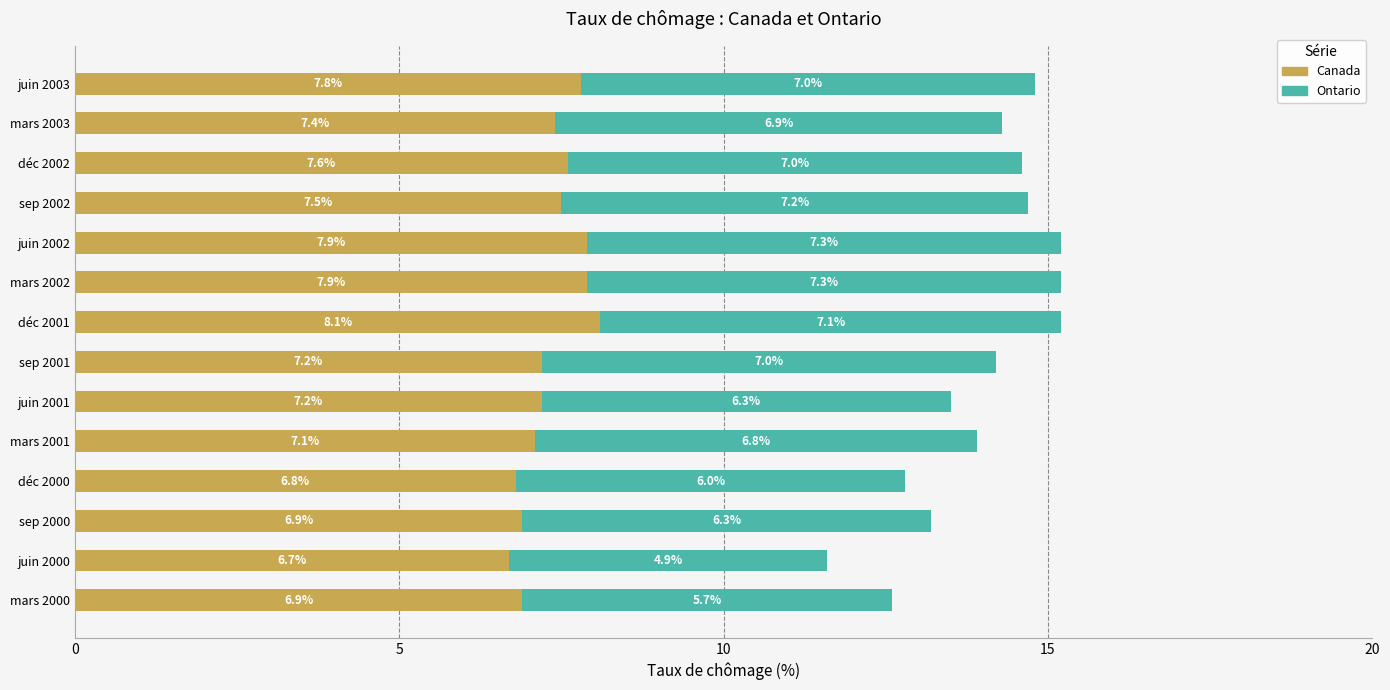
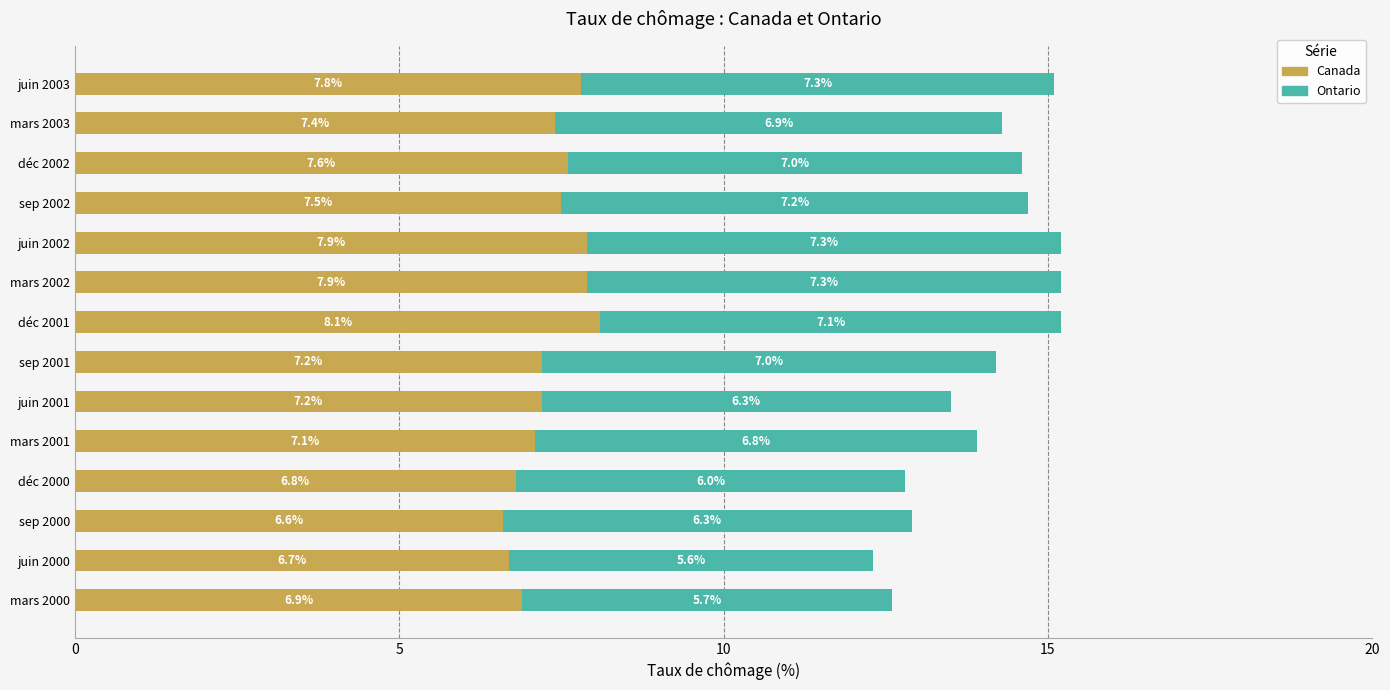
  {
    "Canada": {
      "juin 2003": "7.8%",
      "mars 2003": "7.4%",
      "déc 2002": "7.6%",
      "sep 2002": "7.5%",
      "juin 2002": "7.9%",
      "mars 2002": "7.9%",
      "déc 2001": "8.1%",
      "sep 2001": "7.2%",
      "juin 2001": "7.2%",
      "mars 2001": "7.1%",
      "déc 2000": "6.8%",
-     "sep 2000": "6.9%",
+     "sep 2000": "6.6%",
      "juin 2000": "6.7%",
      "mars 2000": "6.9%"
    },
    "Ontario": {
-     "juin 2003": "7.0%",
+     "juin 2003": "7.3%",
      "mars 2003": "6.9%",
      "déc 2002": "7.0%",
      "sep 2002": "7.2%",
      "juin 2002": "7.3%",
      "mars 2002": "7.3%",
      "déc 2001": "7.1%",
      "sep 2001": "7.0%",
      "juin 2001": "6.3%",
      "mars 2001": "6.8%",
      "déc 2000": "6.0%",
      "sep 2000": "6.3%",
-     "juin 2000": "4.9%",
+     "juin 2000": "5.6%",
      "mars 2000": "5.7%"
    }
  }
